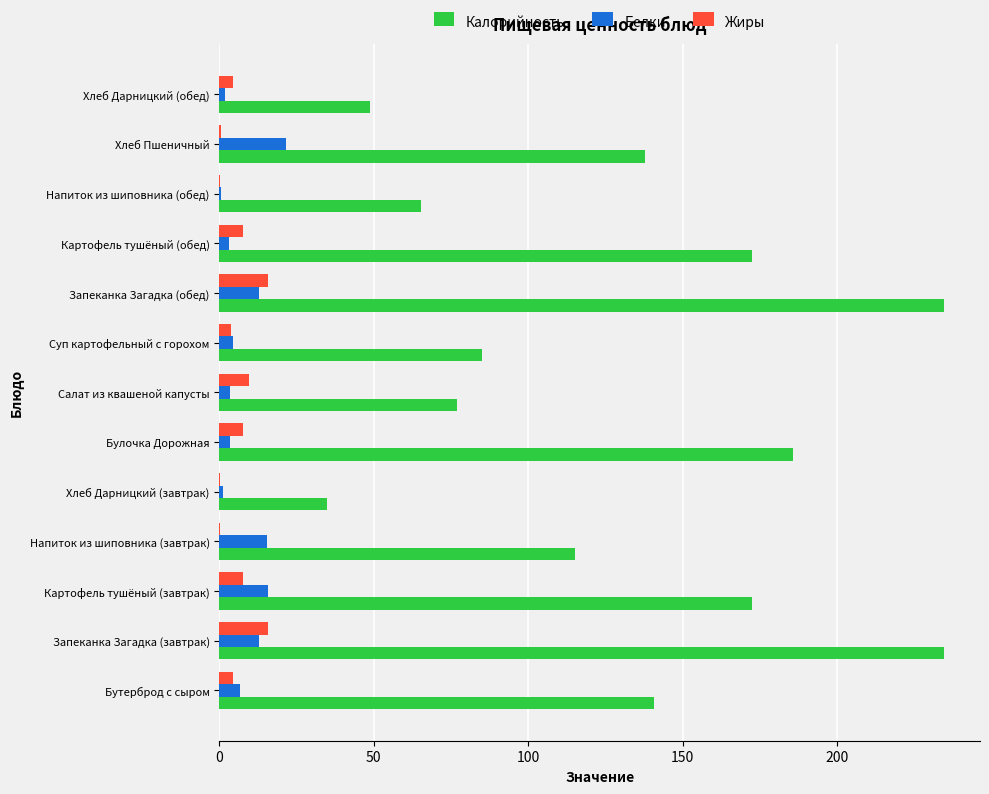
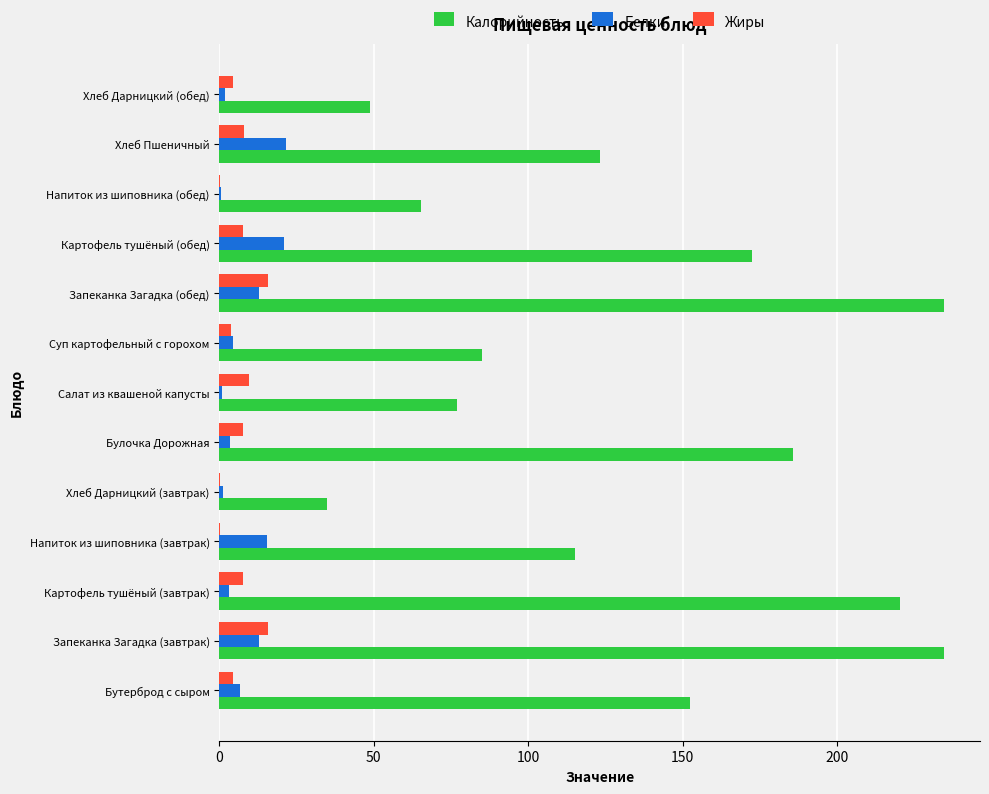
  {
    "Калорийность": {
      "Хлеб Дарницкий (обед)": 49,
-     "Хлеб Пшеничный": 138,
+     "Хлеб Пшеничный": 123,
      "Напиток из шиповника (обед)": 65,
      "Картофель тушёный (обед)": 172,
      "Запеканка Загадка (обед)": 235,
      "Суп картофельный с горохом": 85,
      "Салат из квашеной капусты": 77,
      "Булочка Дорожная": 186,
      "Хлеб Дарницкий (завтрак)": 35,
      "Напиток из шиповника (завтрак)": 115,
-     "Картофель тушёный (завтрак)": 172,
+     "Картофель тушёный (завтрак)": 220,
      "Запеканка Загадка (завтрак)": 235,
-     "Бутерброд с сыром": 141
+     "Бутерброд с сыром": 152
    },
    "Белки": {
      "Хлеб Дарницкий (обед)": 2,
      "Хлеб Пшеничный": 22,
-     "Картофель тушёный (обед)": 3,
+     "Картофель тушёный (обед)": 21,
      "Запеканка Загадка (обед)": 13,
      "Суп картофельный с горохом": 4,
-     "Салат из квашеной капусты": 4,
+     "Салат из квашеной капусты": 1,
      "Булочка Дорожная": 3,
      "Хлеб Дарницкий (завтрак)": 1,
      "Напиток из шиповника (завтрак)": 16,
-     "Картофель тушёный (завтрак)": 16,
+     "Картофель тушёный (завтрак)": 3,
      "Запеканка Загадка (завтрак)": 13,
      "Бутерброд с сыром": 7
    },
    "Жиры": {
      "Хлеб Дарницкий (обед)": 5,
-     "Хлеб Пшеничный": 0,
+     "Хлеб Пшеничный": 8,
      "Картофель тушёный (обед)": 8,
      "Запеканка Загадка (обед)": 16,
      "Суп картофельный с горохом": 4,
      "Салат из квашеной капусты": 10,
      "Булочка Дорожная": 8,
      "Картофель тушёный (завтрак)": 8,
      "Запеканка Загадка (завтрак)": 16,
      "Бутерброд с сыром": 4
    }
  }
